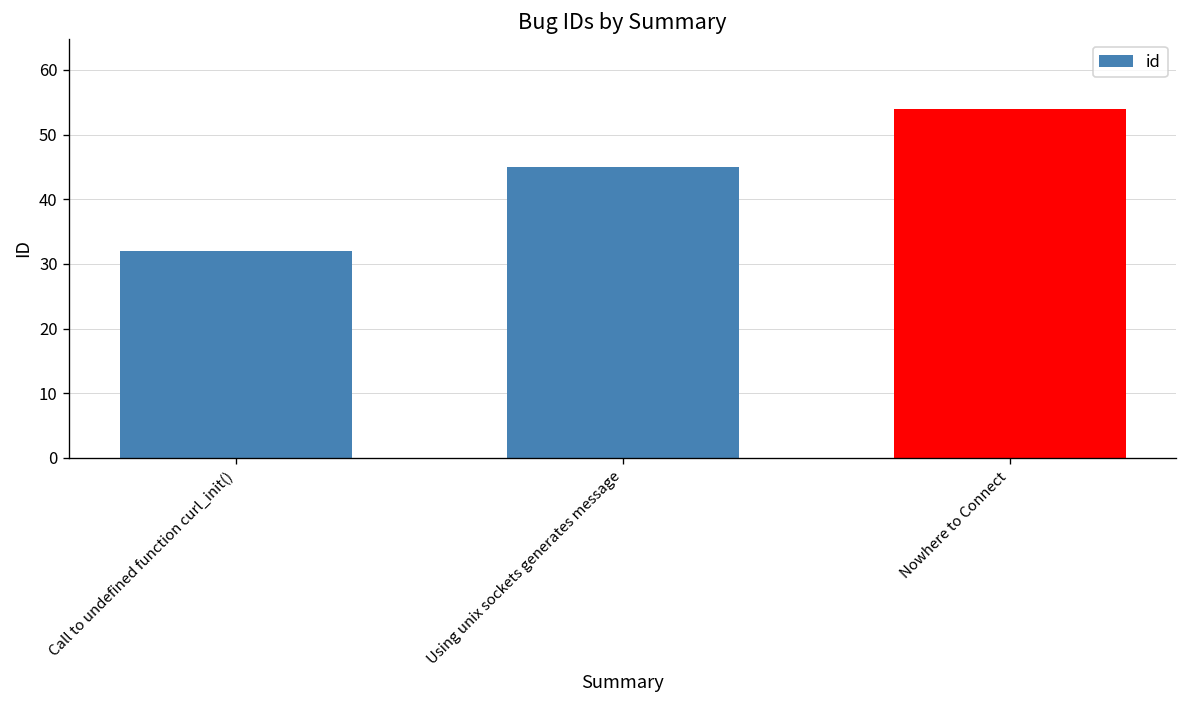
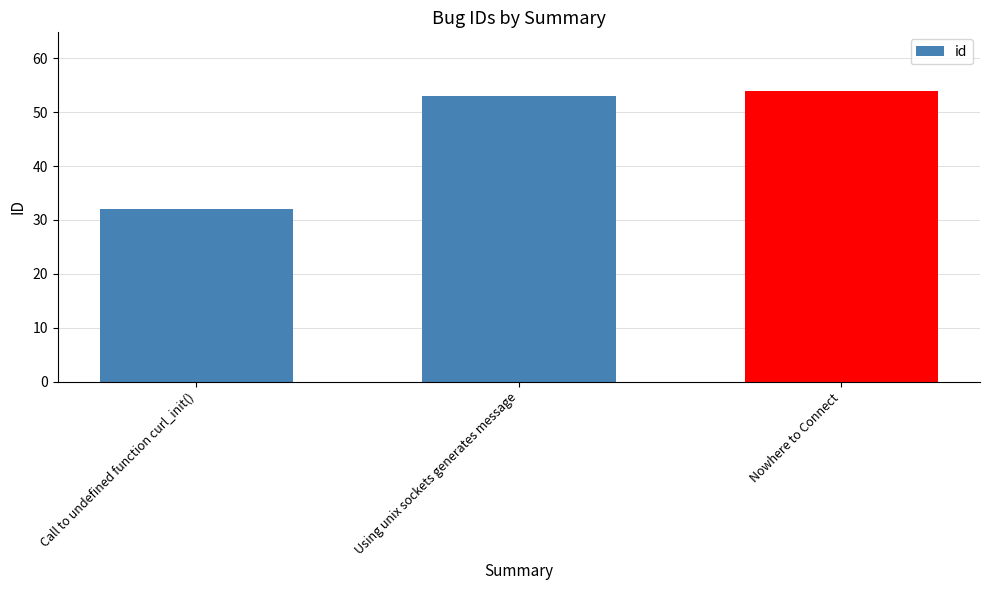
  {
    "Call to undefined function curl_init()": 32,
-   "Using unix sockets generates message": 45,
+   "Using unix sockets generates message": 53,
    "Nowhere to Connect": 54
  }
